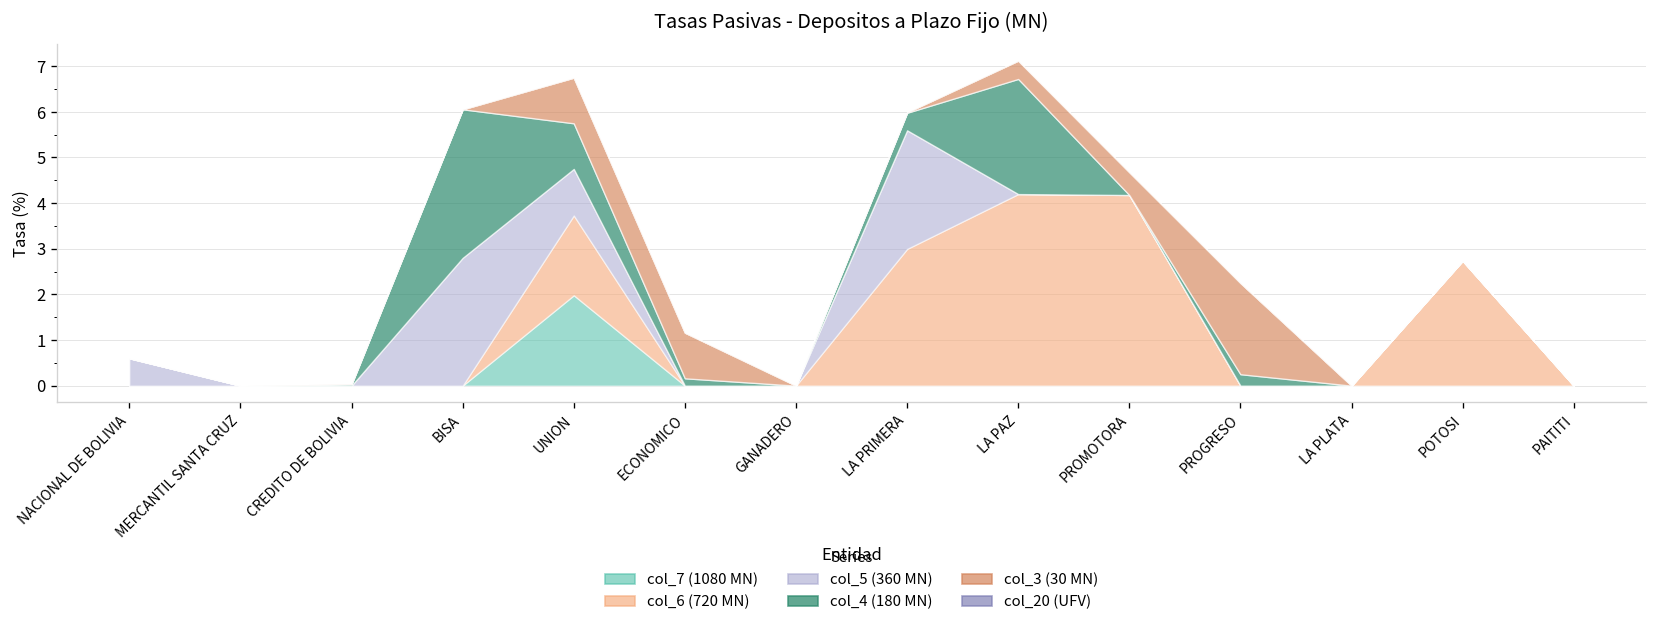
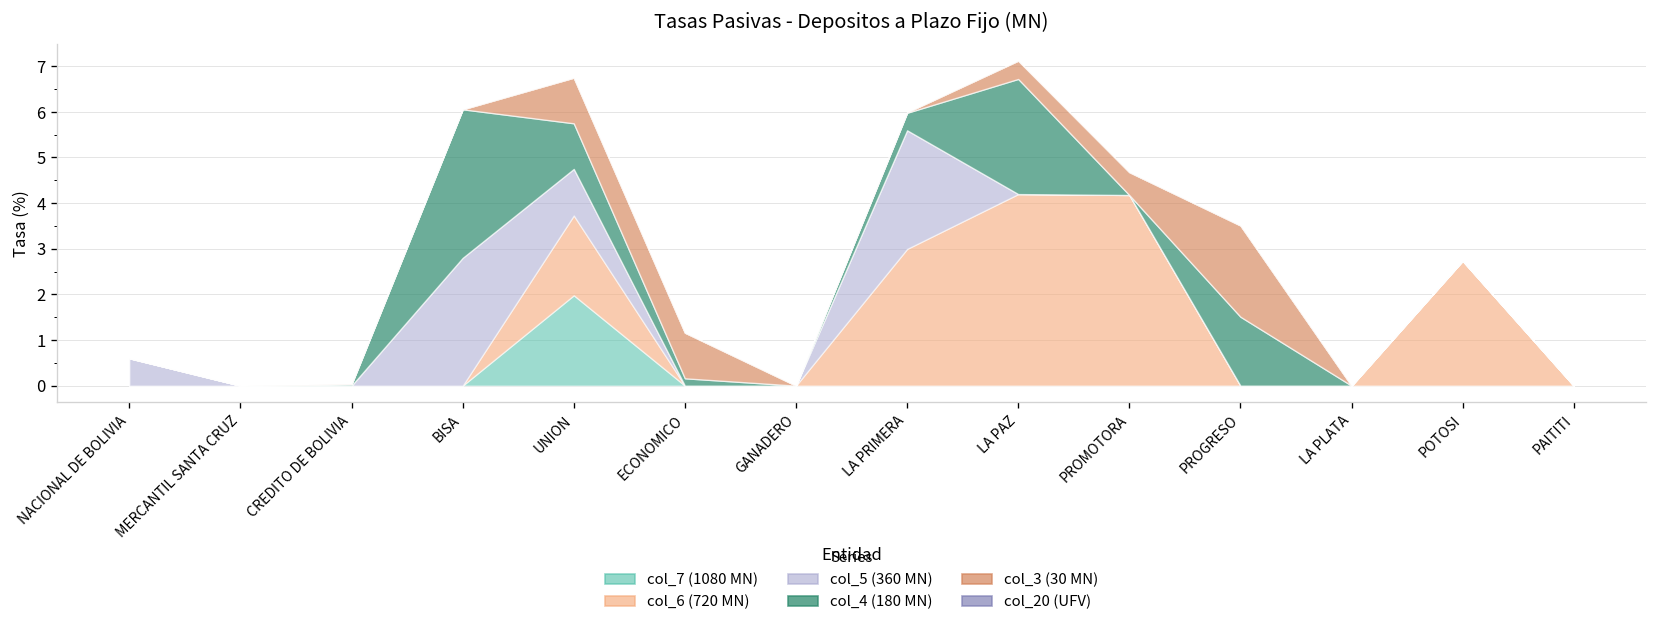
  {
    "col_7 (1080 MN)": {
      "UNION": 2.0,
      "LA PRIMERA": 0.0,
      "LA PAZ": 0.0,
      "PROMOTORA": 0.0,
      "POTOSI": 0.0
    },
    "col_6 (720 MN)": {
      "UNION": 1.7,
      "LA PRIMERA": 3.0
    },
    "col_5 (360 MN)": {
      "BISA": 2.8,
      "UNION": 1.0,
      "LA PRIMERA": 2.6
    },
    "col_4 (180 MN)": {
      "UNION": 1.0,
      "ECONOMICO": 0.2,
      "LA PAZ": 2.5,
-     "PROGRESO": 0.3
+     "PROGRESO": 1.5
    }
  }
